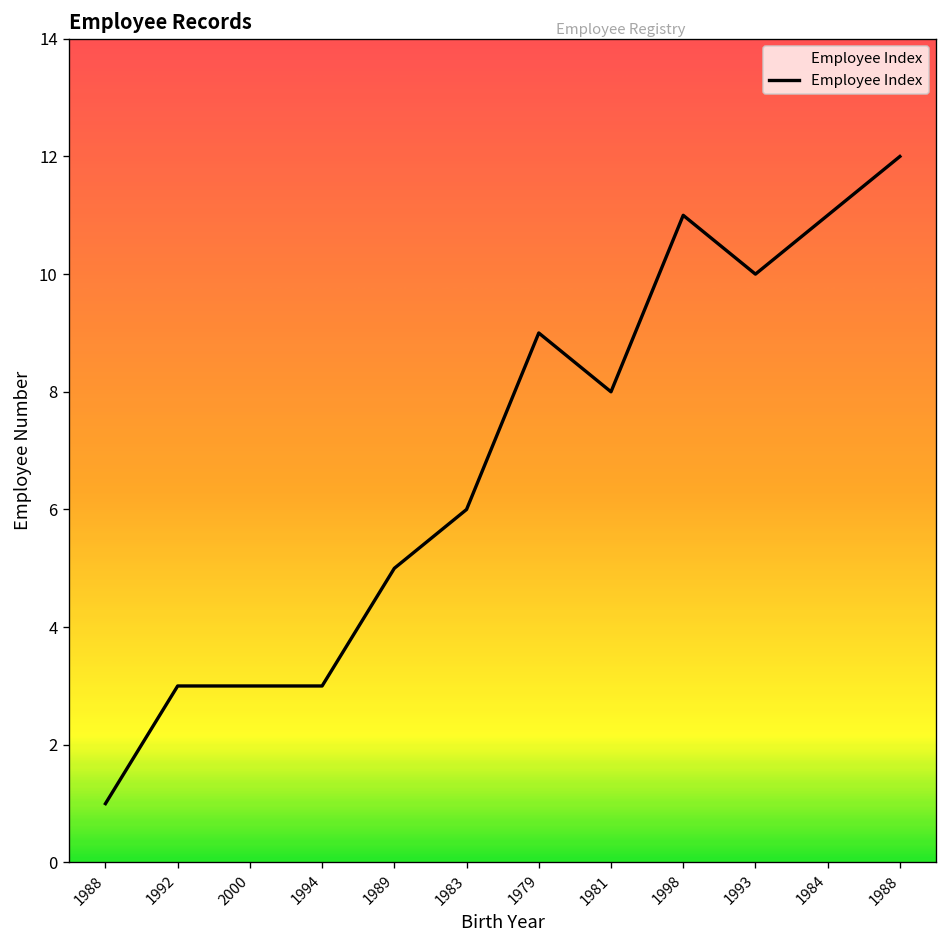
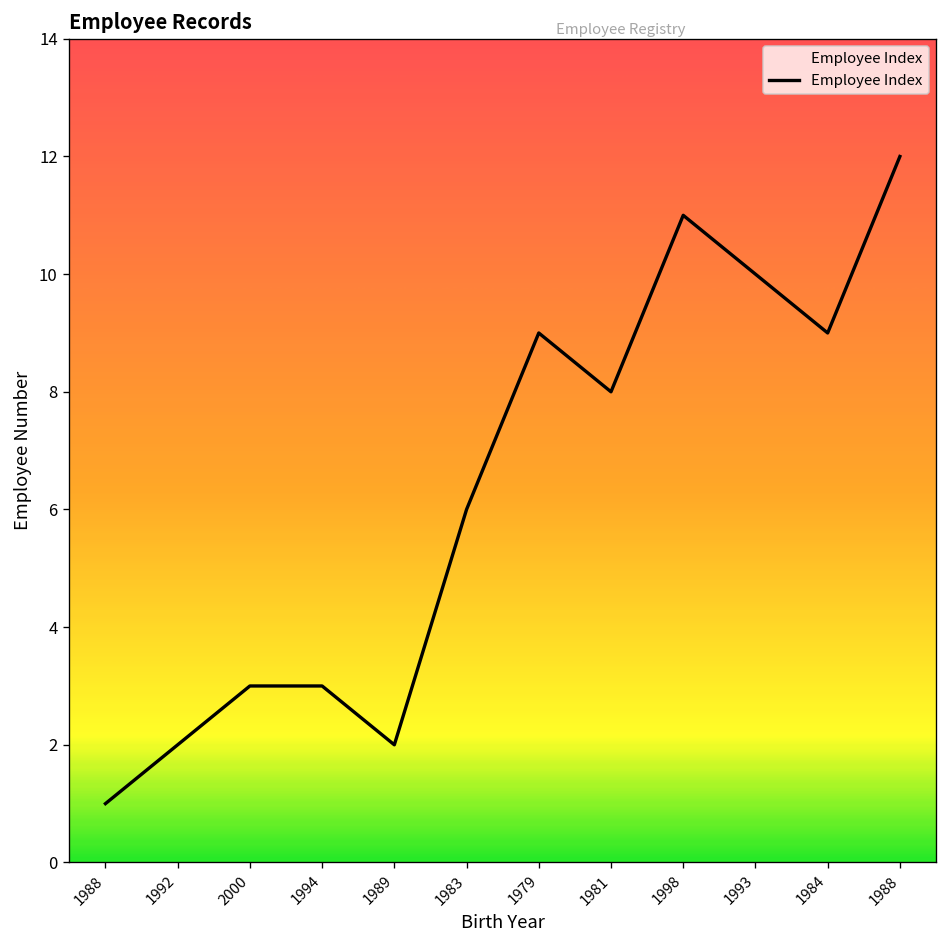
  {
-   "1992": 3,
+   "1992": 2,
    "2000": 3,
    "1994": 3,
-   "1989": 5,
+   "1989": 2,
    "1983": 6,
    "1979": 9,
    "1981": 8,
    "1998": 11,
    "1993": 10,
-   "1984": 11
+   "1984": 9
  }
